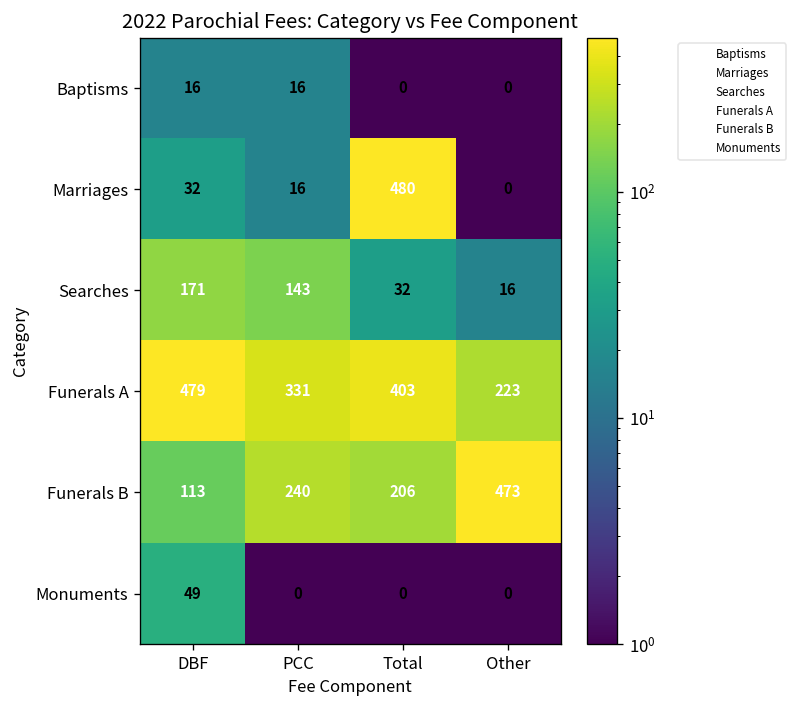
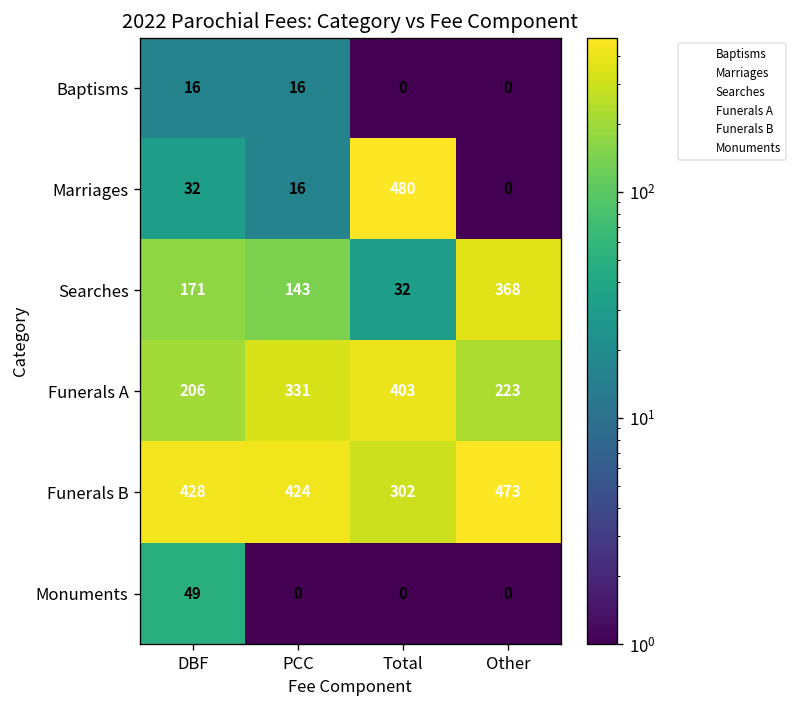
  {
    "Baptisms": {
      "DBF": 16,
      "PCC": 16,
      "Total": 0,
      "Other": 0
    },
    "Marriages": {
      "DBF": 32,
      "PCC": 16,
      "Total": 480,
      "Other": 0
    },
    "Searches": {
      "DBF": 171,
      "PCC": 143,
      "Total": 32,
-     "Other": 16
+     "Other": 368
    },
    "Funerals A": {
-     "DBF": 479,
+     "DBF": 206,
      "PCC": 331,
      "Total": 403,
      "Other": 223
    },
    "Funerals B": {
-     "DBF": 113,
-     "PCC": 240,
-     "Total": 206,
+     "DBF": 428,
+     "PCC": 424,
+     "Total": 302,
      "Other": 473
    },
    "Monuments": {
      "DBF": 49,
      "PCC": 0,
      "Total": 0,
      "Other": 0
    }
  }
